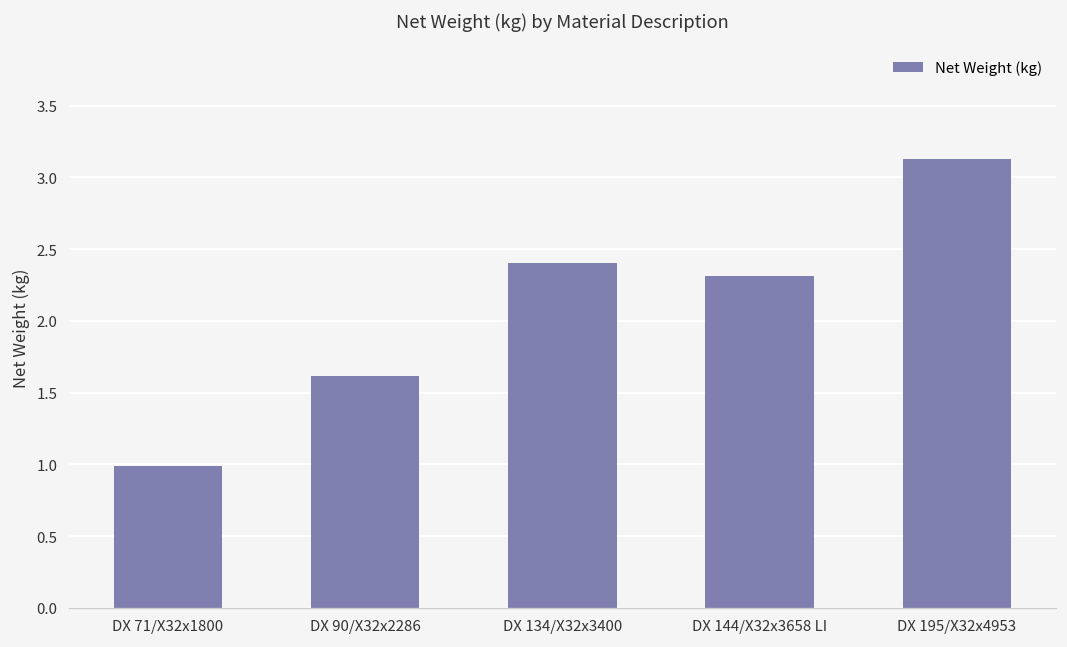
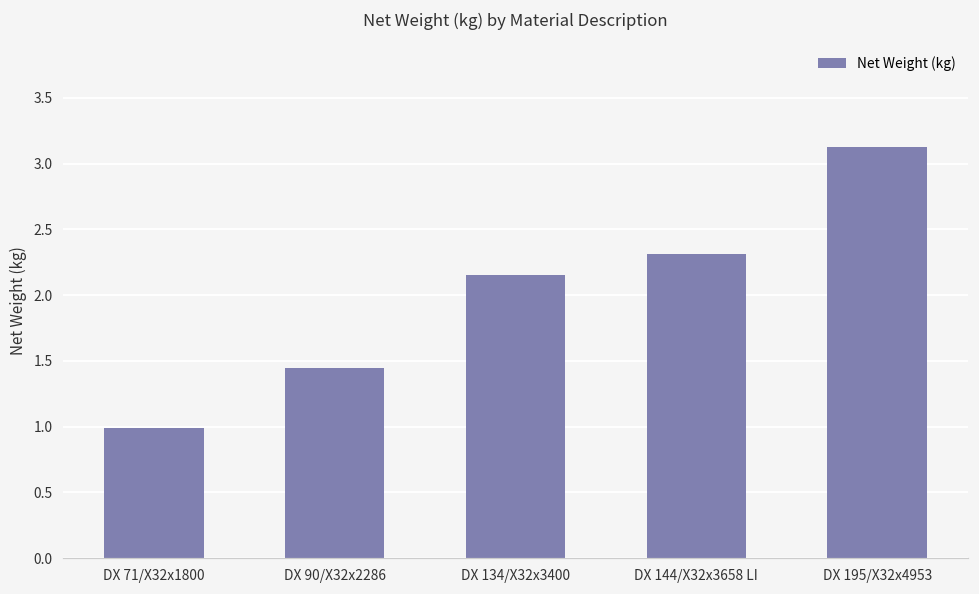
  {
    "DX 71/X32x1800": 0.99,
-   "DX 90/X32x2286": 1.62,
-   "DX 134/X32x3400": 2.40,
+   "DX 90/X32x2286": 1.44,
+   "DX 134/X32x3400": 2.15,
    "DX 144/X32x3658 LI": 2.31,
    "DX 195/X32x4953": 3.13
  }
